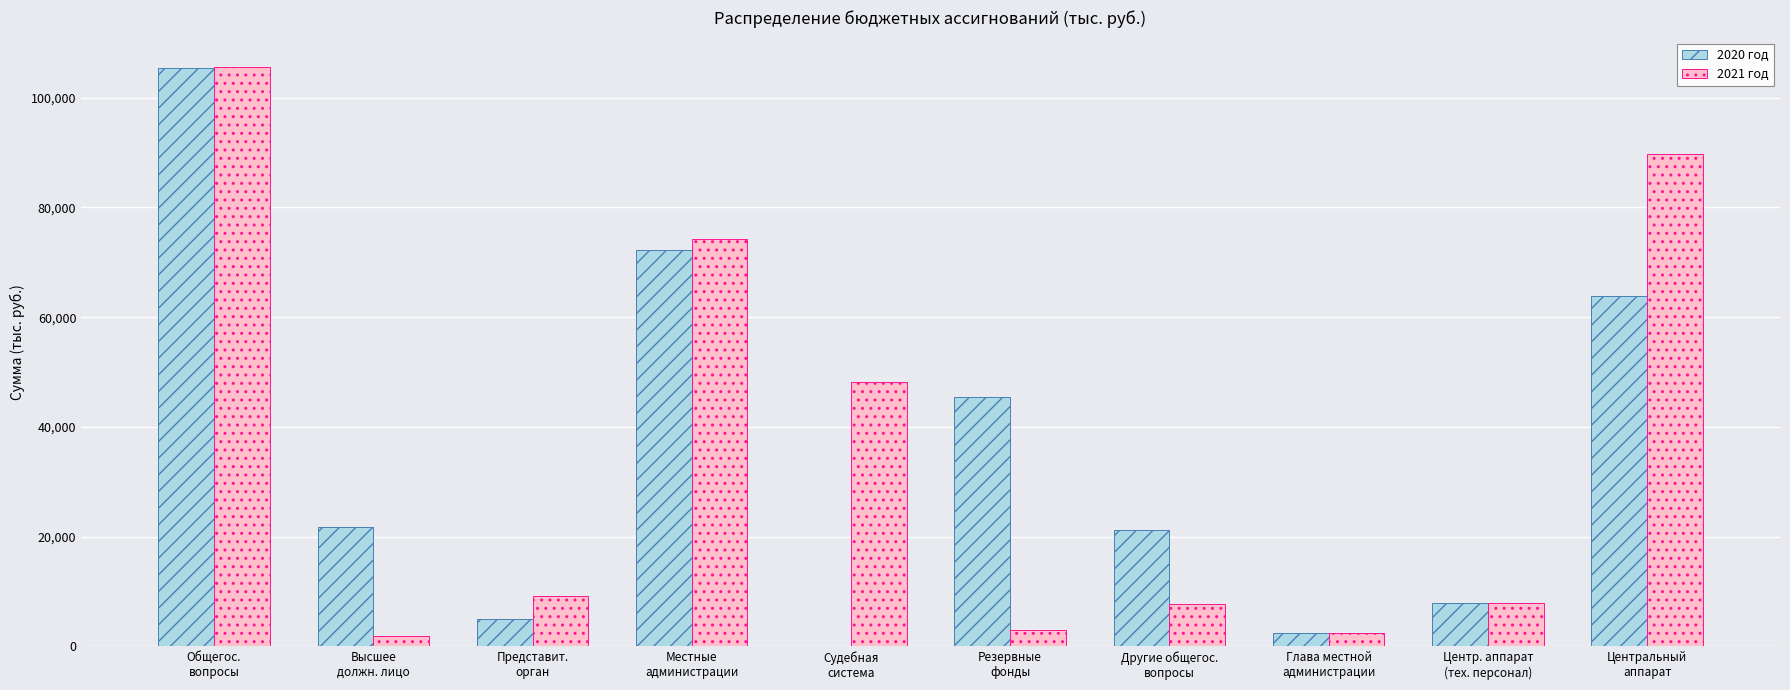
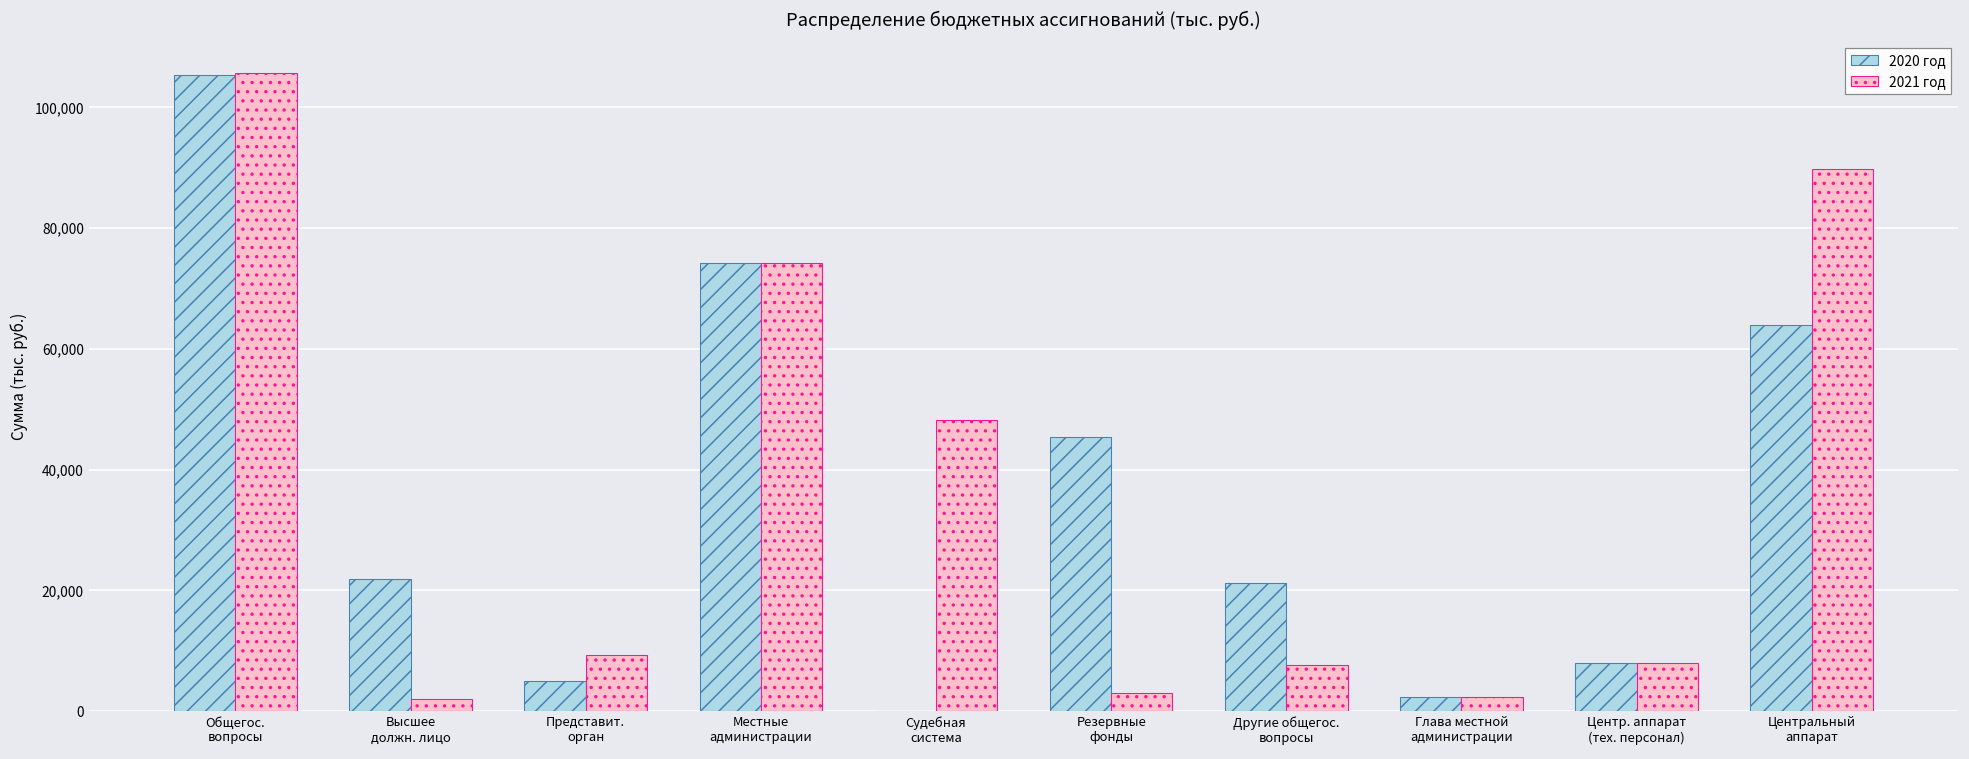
  {
    "2020 год": {
      "Общегос. вопросы": "105,000",
      "Высшее должн. лицо": "22,000",
      "Представит. орган": "5,000",
-     "Местные администрации": "72,000",
+     "Местные администрации": "74,000",
      "Резервные фонды": "45,000",
      "Другие общегос. вопросы": "21,000",
      "Глава местной администрации": "2,000",
      "Центр. аппарат (тех. персонал)": "8,000",
      "Центральный аппарат": "64,000"
    },
    "2021 год": {
      "Общегос. вопросы": "106,000",
      "Высшее должн. лицо": "2,000",
      "Представит. орган": "9,000",
      "Местные администрации": "74,000",
      "Судебная система": "48,000",
      "Резервные фонды": "3,000",
      "Другие общегос. вопросы": "8,000",
      "Глава местной администрации": "2,000",
      "Центр. аппарат (тех. персонал)": "8,000",
      "Центральный аппарат": "90,000"
    }
  }
